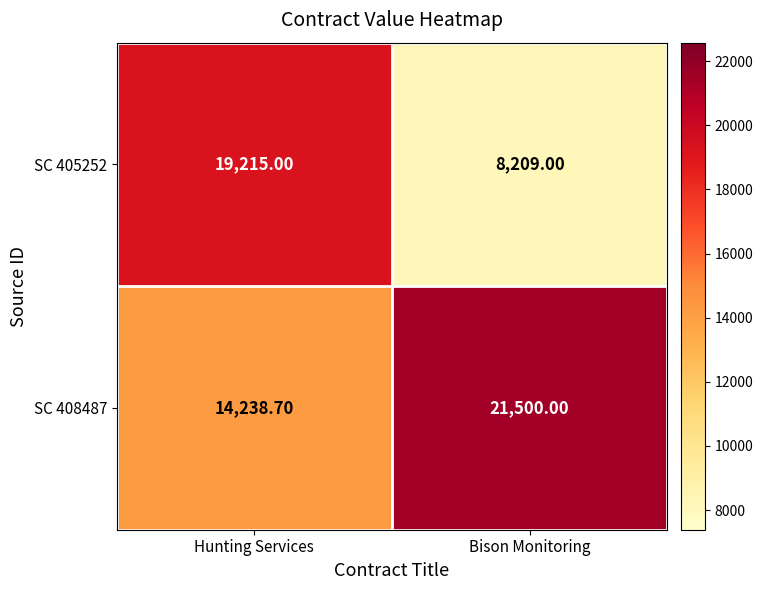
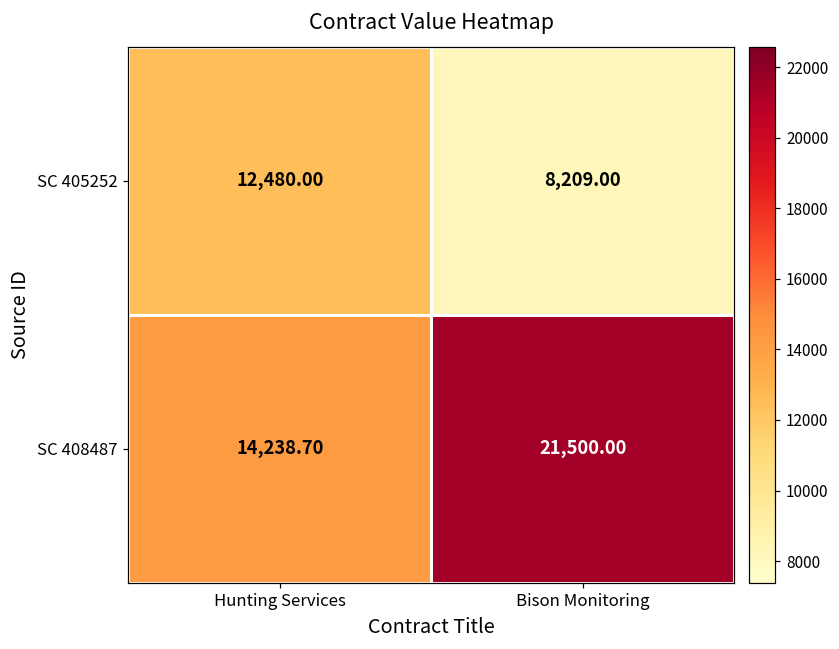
  {
    "SC 405252": {
-     "Hunting Services": "19,215.00",
+     "Hunting Services": "12,480.00",
      "Bison Monitoring": "8,209.00"
    },
    "SC 408487": {
      "Hunting Services": "14,238.70",
      "Bison Monitoring": "21,500.00"
    }
  }
